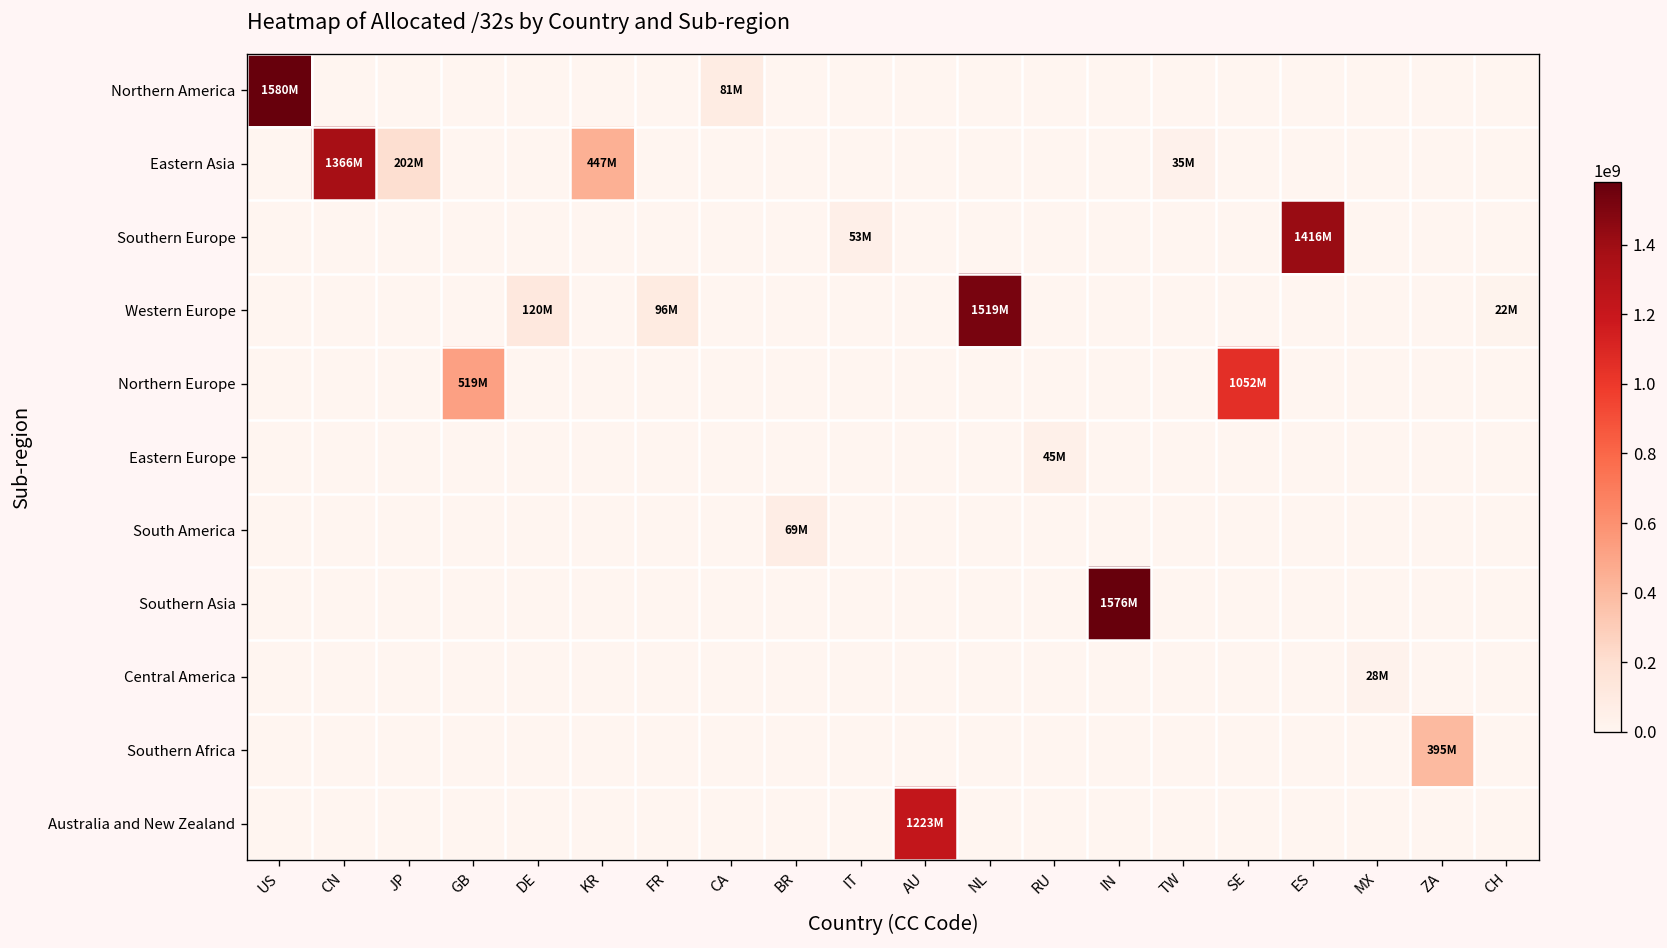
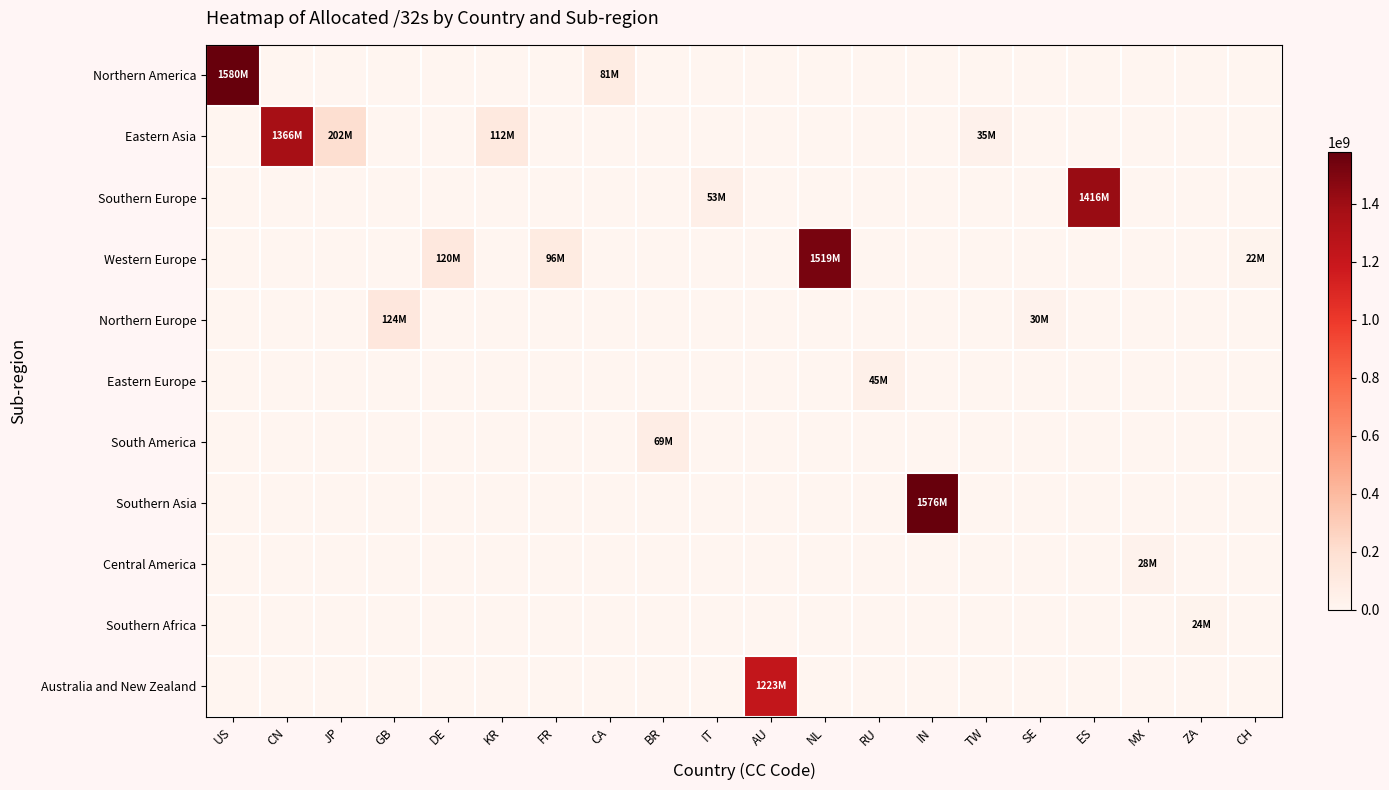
  {
    "Northern America": {
      "US": "1580M",
      "CA": "81M"
    },
    "Eastern Asia": {
      "CN": "1366M",
      "JP": "202M",
-     "KR": "447M",
+     "KR": "112M",
      "TW": "35M"
    },
    "Southern Europe": {
      "IT": "53M",
      "ES": "1416M"
    },
    "Western Europe": {
      "DE": "120M",
      "FR": "96M",
      "NL": "1519M",
      "CH": "22M"
    },
    "Northern Europe": {
-     "GB": "519M",
-     "SE": "1052M"
+     "GB": "124M",
+     "SE": "30M"
    },
    "Eastern Europe": {
      "RU": "45M"
    },
    "South America": {
      "BR": "69M"
    },
    "Southern Asia": {
      "IN": "1576M"
    },
    "Central America": {
      "MX": "28M"
    },
    "Southern Africa": {
-     "ZA": "395M"
+     "ZA": "24M"
    },
    "Australia and New Zealand": {
      "AU": "1223M"
    }
  }
